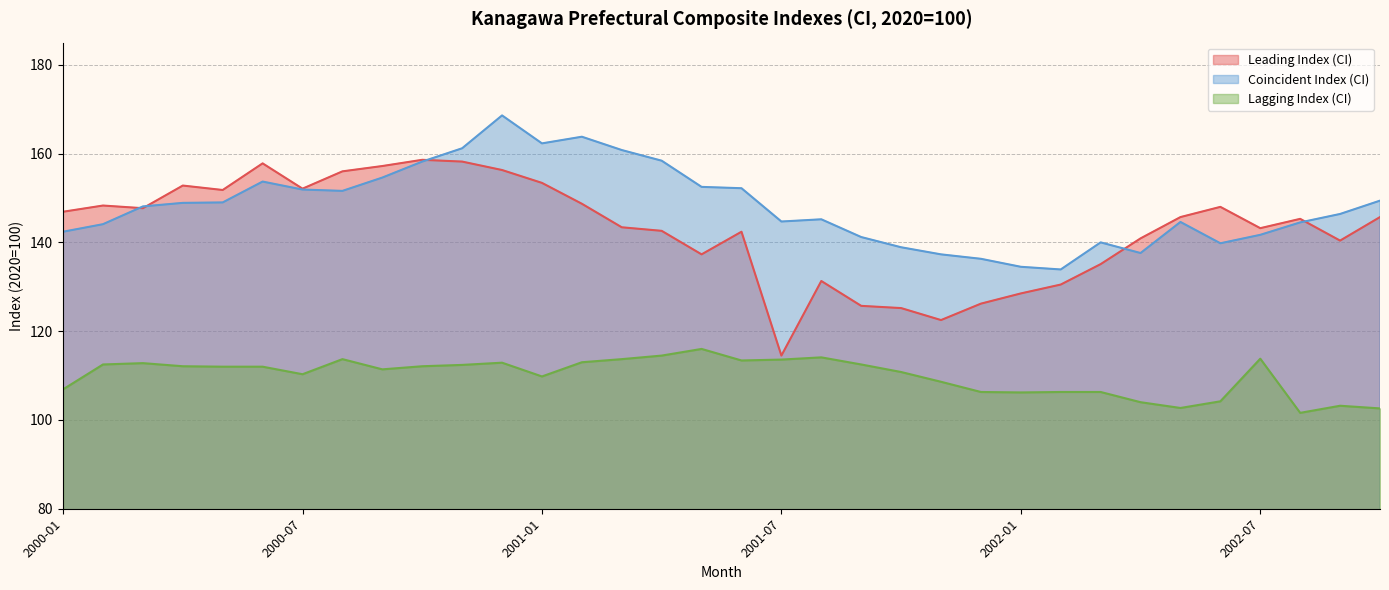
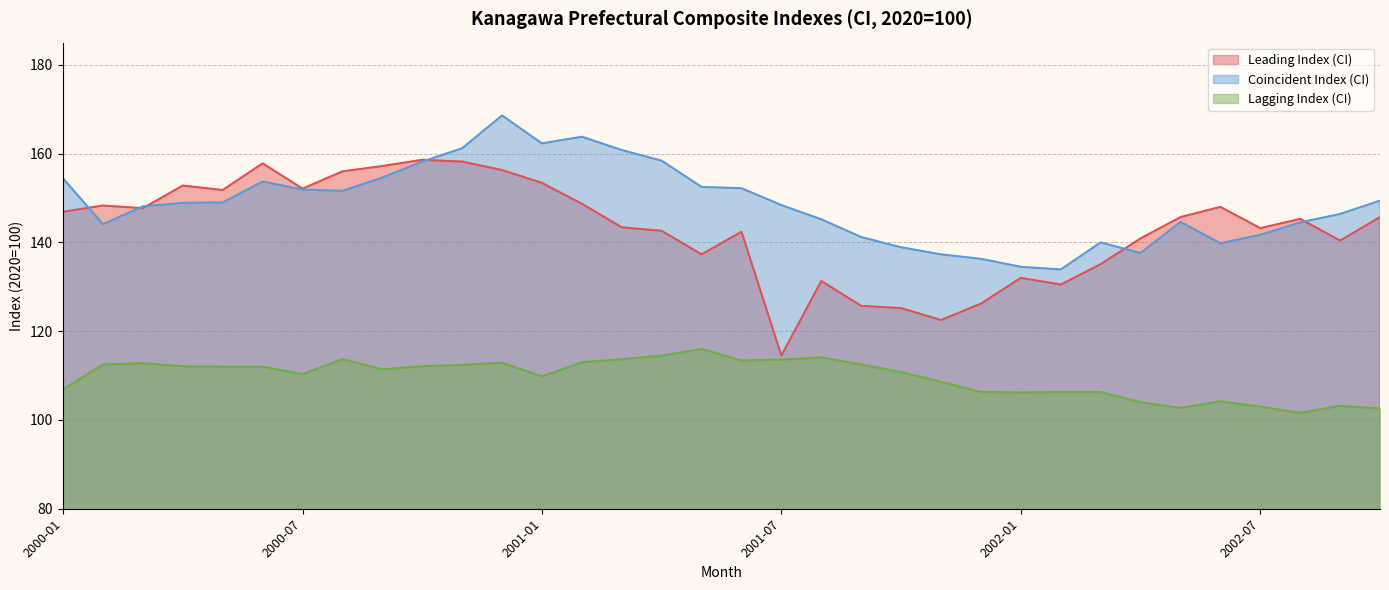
  {
    "Leading Index (CI)": {
      "2000-01": 147,
      "2001-01": 153,
      "2001-07": 115,
-     "2002-01": 129,
+     "2002-01": 132,
      "2002-07": 143
    },
    "Coincident Index (CI)": {
-     "2000-01": 142,
+     "2000-01": 154,
      "2001-01": 162,
-     "2001-07": 145,
+     "2001-07": 148,
      "2002-01": 135,
      "2002-07": 142
    },
    "Lagging Index (CI)": {
      "2000-01": 107,
      "2000-07": 110,
      "2001-01": 110,
      "2001-07": 114,
      "2002-01": 106,
-     "2002-07": 114
+     "2002-07": 103
    }
  }
